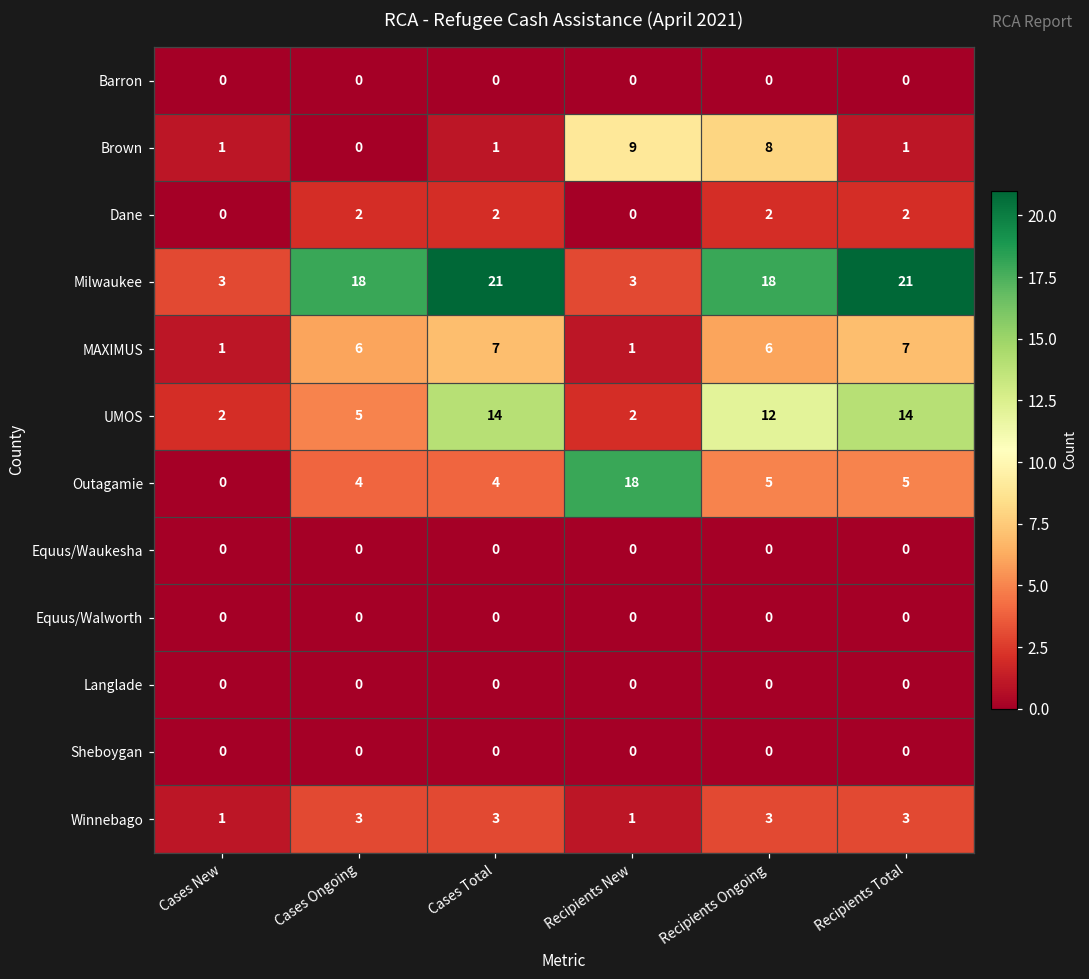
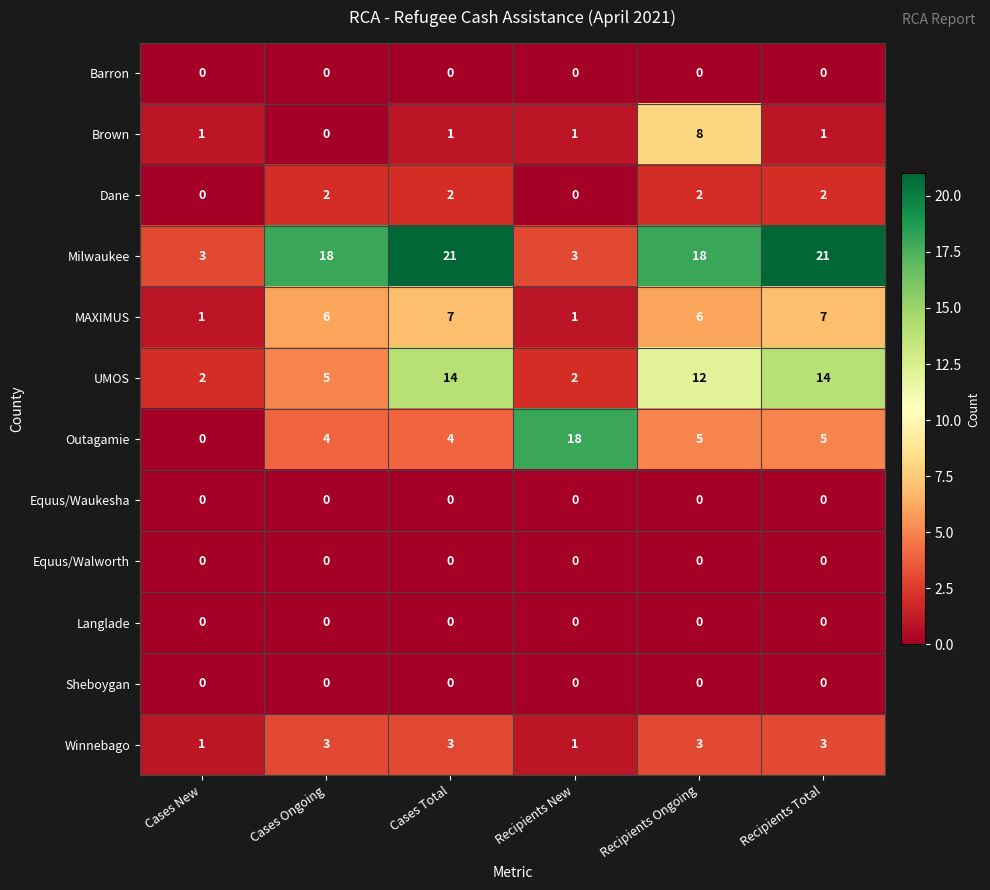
  {
    "Barron": {
      "Cases New": 0,
      "Cases Ongoing": 0,
      "Cases Total": 0,
      "Recipients New": 0,
      "Recipients Ongoing": 0,
      "Recipients Total": 0
    },
    "Brown": {
      "Cases New": 1,
      "Cases Ongoing": 0,
      "Cases Total": 1,
-     "Recipients New": 9,
+     "Recipients New": 1,
      "Recipients Ongoing": 8,
      "Recipients Total": 1
    },
    "Dane": {
      "Cases New": 0,
      "Cases Ongoing": 2,
      "Cases Total": 2,
      "Recipients New": 0,
      "Recipients Ongoing": 2,
      "Recipients Total": 2
    },
    "Milwaukee": {
      "Cases New": 3,
      "Cases Ongoing": 18,
      "Cases Total": 21,
      "Recipients New": 3,
      "Recipients Ongoing": 18,
      "Recipients Total": 21
    },
    "MAXIMUS": {
      "Cases New": 1,
      "Cases Ongoing": 6,
      "Cases Total": 7,
      "Recipients New": 1,
      "Recipients Ongoing": 6,
      "Recipients Total": 7
    },
    "UMOS": {
      "Cases New": 2,
      "Cases Ongoing": 5,
      "Cases Total": 14,
      "Recipients New": 2,
      "Recipients Ongoing": 12,
      "Recipients Total": 14
    },
    "Outagamie": {
      "Cases New": 0,
      "Cases Ongoing": 4,
      "Cases Total": 4,
      "Recipients New": 18,
      "Recipients Ongoing": 5,
      "Recipients Total": 5
    },
    "Equus/Waukesha": {
      "Cases New": 0,
      "Cases Ongoing": 0,
      "Cases Total": 0,
      "Recipients New": 0,
      "Recipients Ongoing": 0,
      "Recipients Total": 0
    },
    "Equus/Walworth": {
      "Cases New": 0,
      "Cases Ongoing": 0,
      "Cases Total": 0,
      "Recipients New": 0,
      "Recipients Ongoing": 0,
      "Recipients Total": 0
    },
    "Langlade": {
      "Cases New": 0,
      "Cases Ongoing": 0,
      "Cases Total": 0,
      "Recipients New": 0,
      "Recipients Ongoing": 0,
      "Recipients Total": 0
    },
    "Sheboygan": {
      "Cases New": 0,
      "Cases Ongoing": 0,
      "Cases Total": 0,
      "Recipients New": 0,
      "Recipients Ongoing": 0,
      "Recipients Total": 0
    },
    "Winnebago": {
      "Cases New": 1,
      "Cases Ongoing": 3,
      "Cases Total": 3,
      "Recipients New": 1,
      "Recipients Ongoing": 3,
      "Recipients Total": 3
    }
  }
